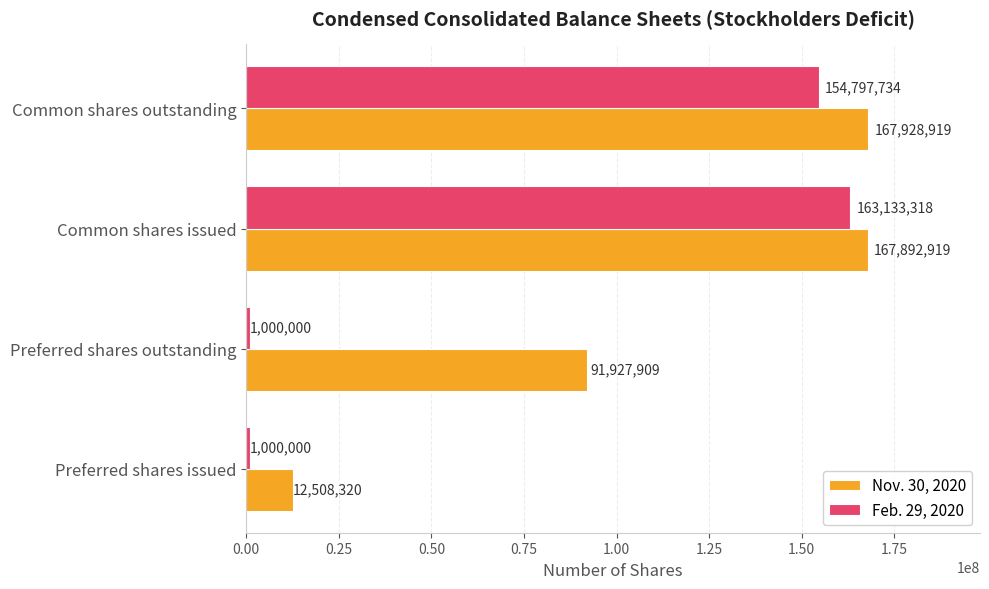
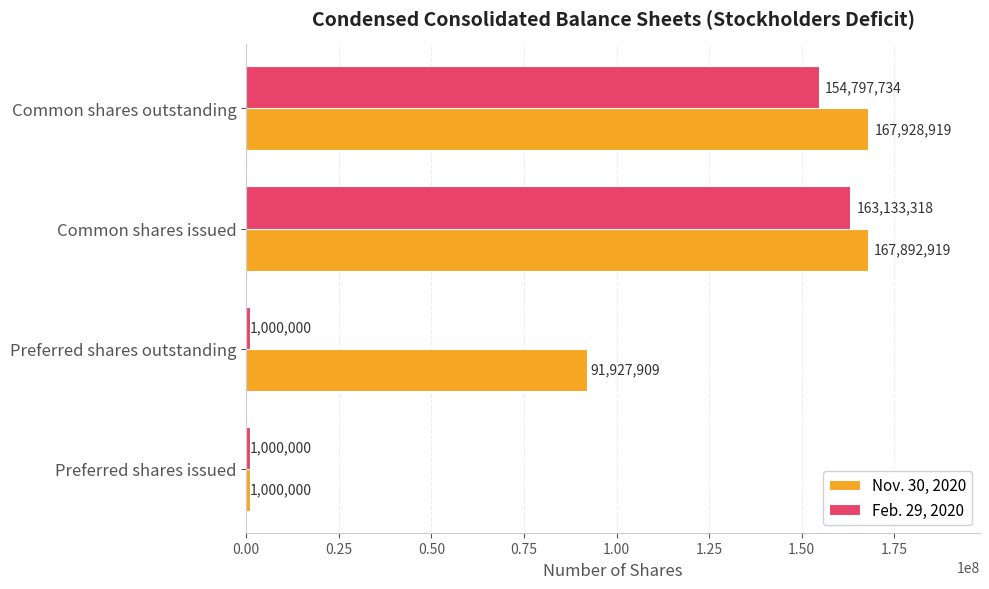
  {
    "Nov. 30, 2020": {
      "Common shares outstanding": "167,928,919",
      "Common shares issued": "167,892,919",
      "Preferred shares outstanding": "91,927,909",
-     "Preferred shares issued": "12,508,320"
+     "Preferred shares issued": "1,000,000"
    },
    "Feb. 29, 2020": {
      "Common shares outstanding": "154,797,734",
      "Common shares issued": "163,133,318",
      "Preferred shares outstanding": "1,000,000",
      "Preferred shares issued": "1,000,000"
    }
  }
